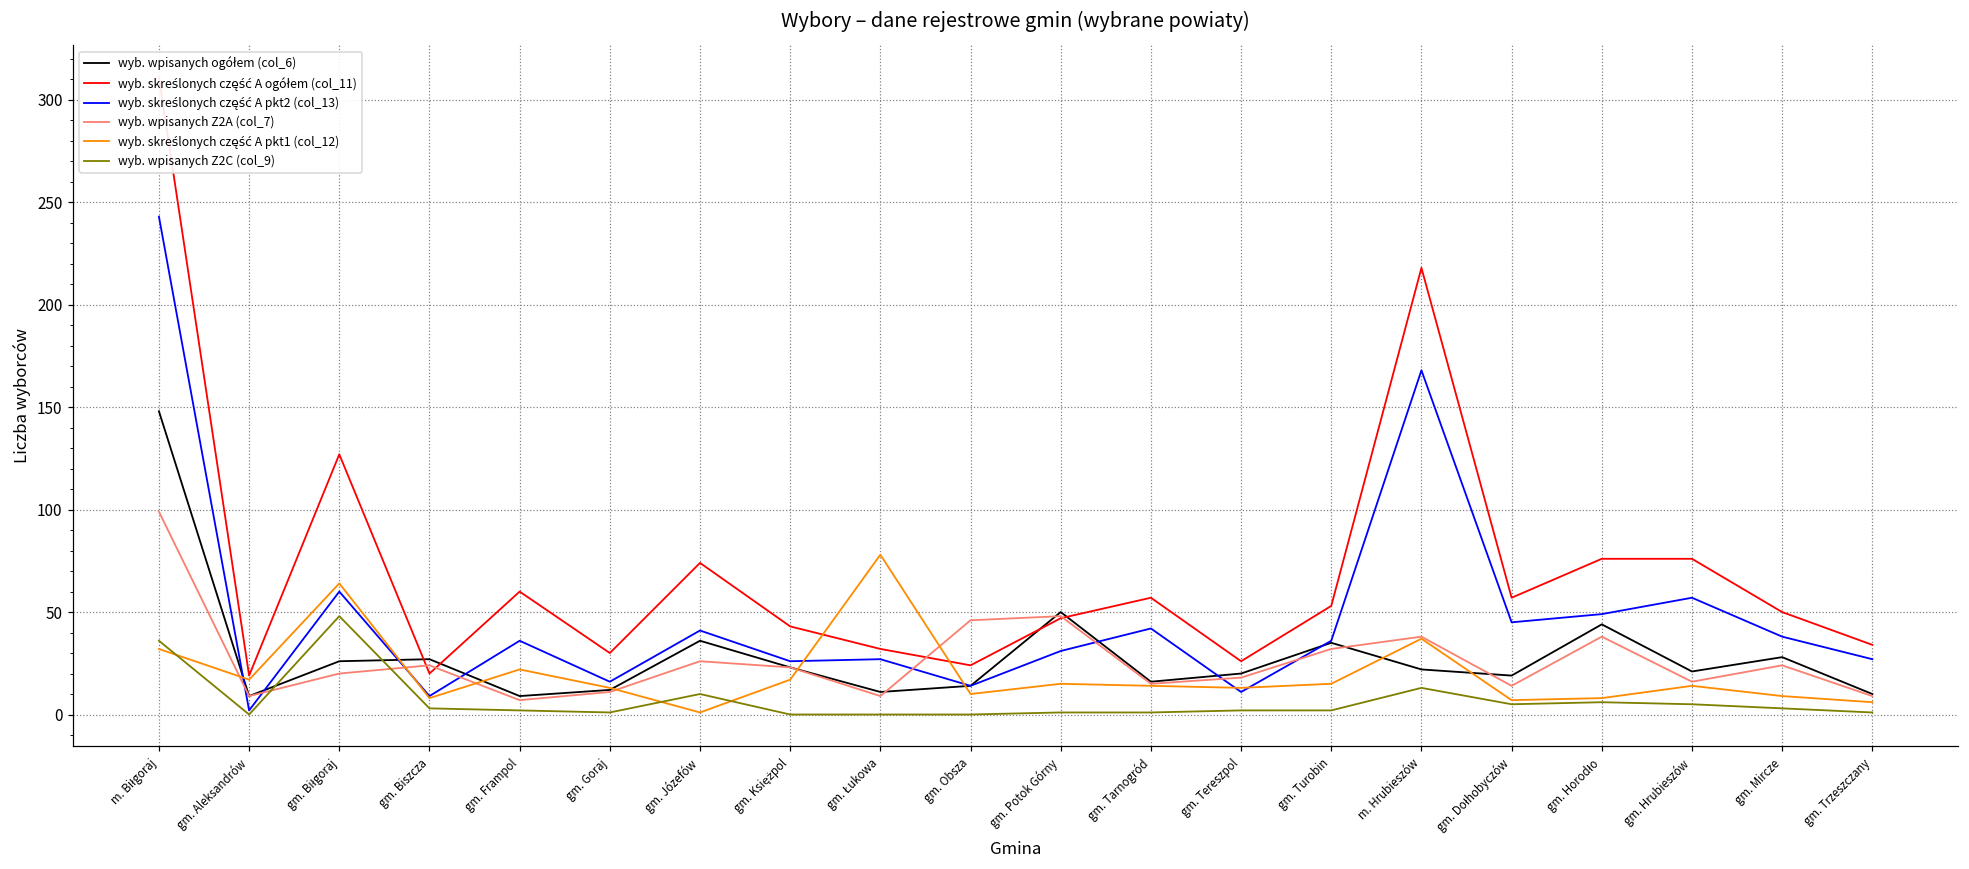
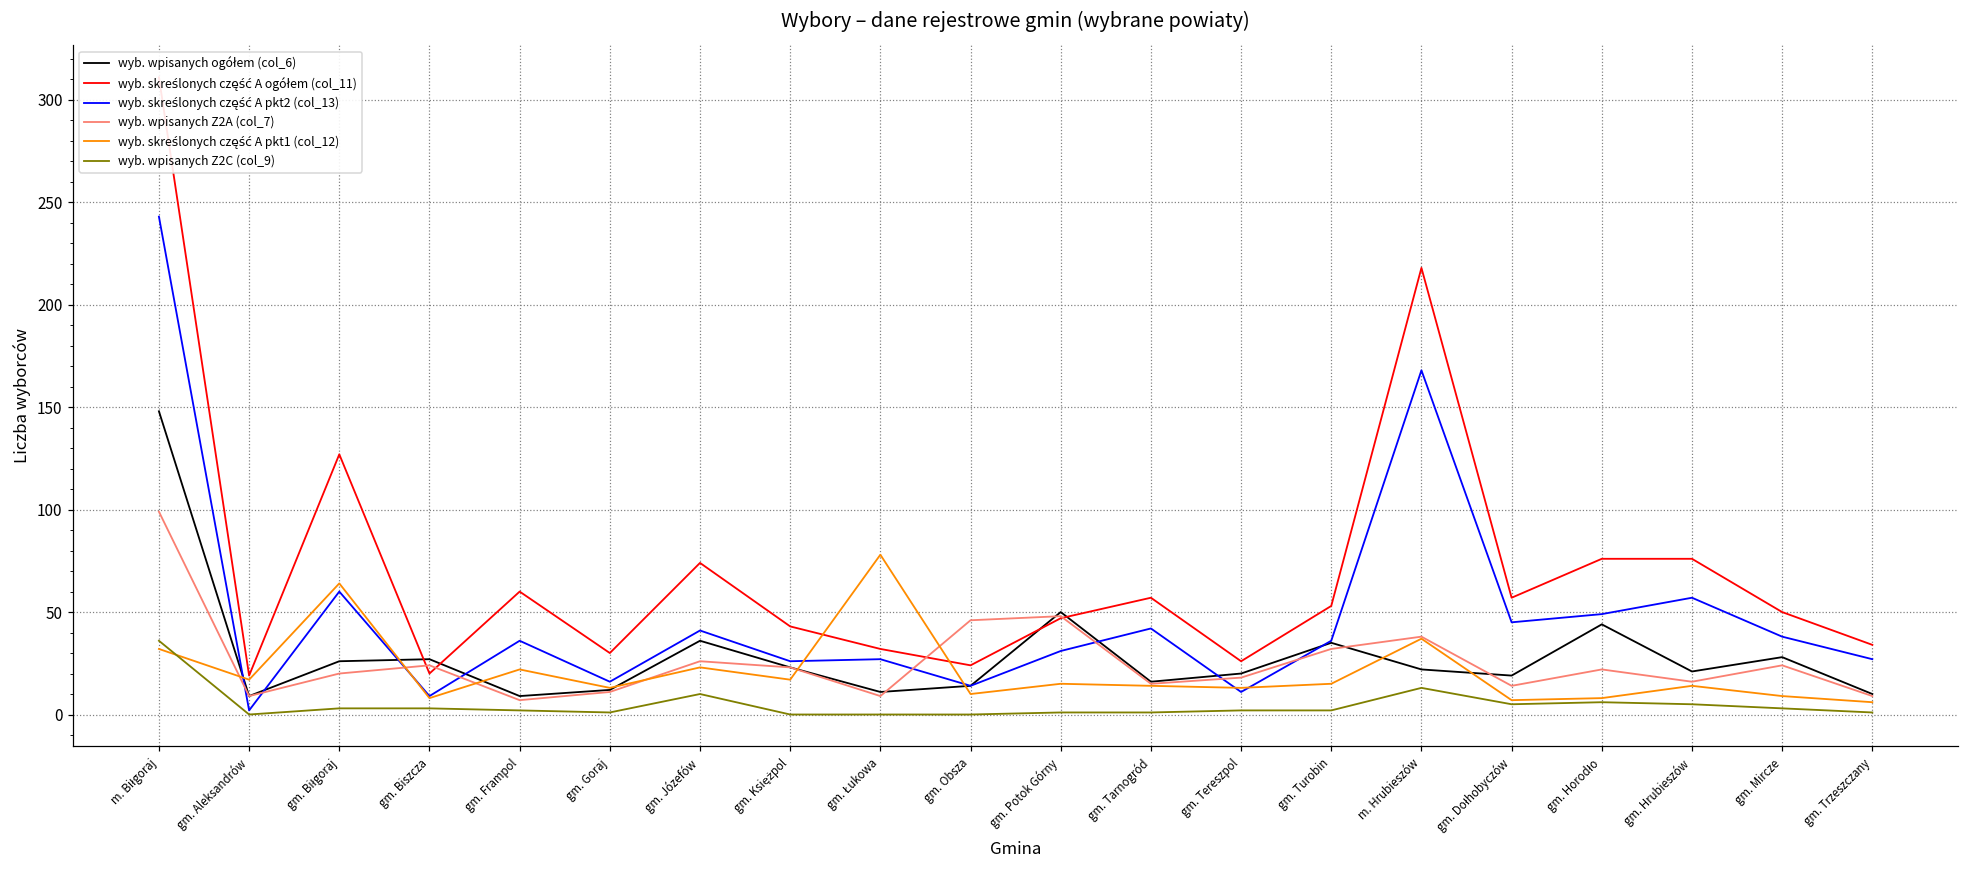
  {
    "wyb. wpisanych ogółem (col_6)": {
      "m. Biłgoraj": 148,
      "gm. Biłgoraj": 26,
      "gm. Biszcza": 27,
      "gm. Frampol": 9,
      "gm. Józefów": 36,
      "gm. Łukowa": 11,
      "gm. Potok Górny": 50,
      "gm. Tereszpol": 20,
      "m. Hrubieszów": 22,
      "gm. Dołhobyczów": 19,
      "gm. Horodło": 44,
      "gm. Hrubieszów": 21,
      "gm. Mircze": 28
    },
    "wyb. skreślonych część A ogółem (col_11)": {
      "gm. Aleksandrów": 19,
      "gm. Biłgoraj": 127,
      "gm. Biszcza": 20,
      "gm. Frampol": 60,
      "gm. Goraj": 30,
      "gm. Józefów": 74,
      "gm. Księżpol": 43,
      "gm. Łukowa": 32,
      "gm. Obsza": 24,
      "gm. Tarnogród": 57,
      "gm. Tereszpol": 26,
      "gm. Turobin": 53,
      "m. Hrubieszów": 218,
      "gm. Dołhobyczów": 57,
      "gm. Horodło": 76,
      "gm. Hrubieszów": 76,
      "gm. Mircze": 50,
      "gm. Trzeszczany": 34
    },
    "wyb. skreślonych część A pkt2 (col_13)": {
      "m. Biłgoraj": 243,
      "gm. Aleksandrów": 2,
      "gm. Biłgoraj": 60,
      "gm. Frampol": 36,
      "gm. Goraj": 16,
      "gm. Józefów": 41,
      "gm. Księżpol": 26,
      "gm. Łukowa": 27,
      "gm. Potok Górny": 31,
      "gm. Tarnogród": 42,
      "gm. Tereszpol": 11,
      "m. Hrubieszów": 168,
      "gm. Dołhobyczów": 45,
      "gm. Horodło": 49,
      "gm. Hrubieszów": 57,
      "gm. Mircze": 38,
      "gm. Trzeszczany": 27
    },
    "wyb. wpisanych Z2A (col_7)": {
      "m. Biłgoraj": 99,
      "gm. Biłgoraj": 20,
      "gm. Biszcza": 24,
      "gm. Frampol": 7,
      "gm. Józefów": 26,
      "gm. Łukowa": 9,
      "gm. Obsza": 46,
      "gm. Tereszpol": 18,
      "gm. Turobin": 32,
      "gm. Dołhobyczów": 14,
-     "gm. Horodło": 38,
+     "gm. Horodło": 22,
      "gm. Hrubieszów": 16,
      "gm. Mircze": 24
    },
    "wyb. skreślonych część A pkt1 (col_12)": {
      "m. Biłgoraj": 32,
      "gm. Aleksandrów": 17,
      "gm. Biłgoraj": 64,
      "gm. Frampol": 22,
-     "gm. Józefów": 1,
+     "gm. Józefów": 23,
      "gm. Księżpol": 17,
      "gm. Łukowa": 78,
      "gm. Obsza": 10,
      "gm. Potok Górny": 15,
      "gm. Tereszpol": 13,
      "gm. Turobin": 15,
      "gm. Dołhobyczów": 7,
      "gm. Horodło": 8,
      "gm. Hrubieszów": 14,
      "gm. Mircze": 9,
      "gm. Trzeszczany": 6
    },
    "wyb. wpisanych Z2C (col_9)": {
      "m. Biłgoraj": 36,
      "gm. Aleksandrów": 0,
-     "gm. Biłgoraj": 48,
+     "gm. Biłgoraj": 3,
      "gm. Biszcza": 3,
      "gm. Frampol": 2,
      "gm. Goraj": 1,
      "gm. Józefów": 10,
      "gm. Księżpol": 0,
      "gm. Łukowa": 0,
      "gm. Obsza": 0,
      "gm. Potok Górny": 1,
      "gm. Tarnogród": 1,
      "gm. Tereszpol": 2,
      "gm. Turobin": 2,
      "m. Hrubieszów": 13,
      "gm. Dołhobyczów": 5,
      "gm. Horodło": 6,
      "gm. Hrubieszów": 5,
      "gm. Mircze": 3,
      "gm. Trzeszczany": 1
    }
  }
